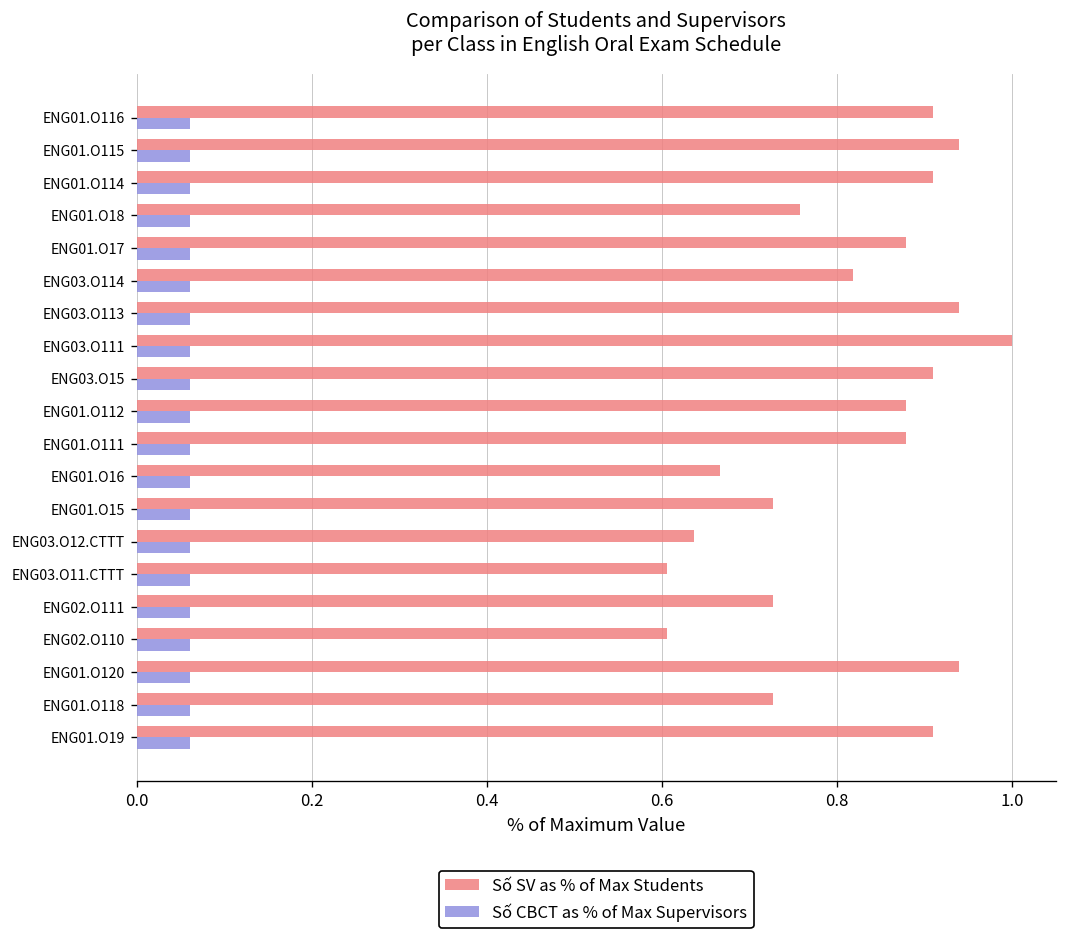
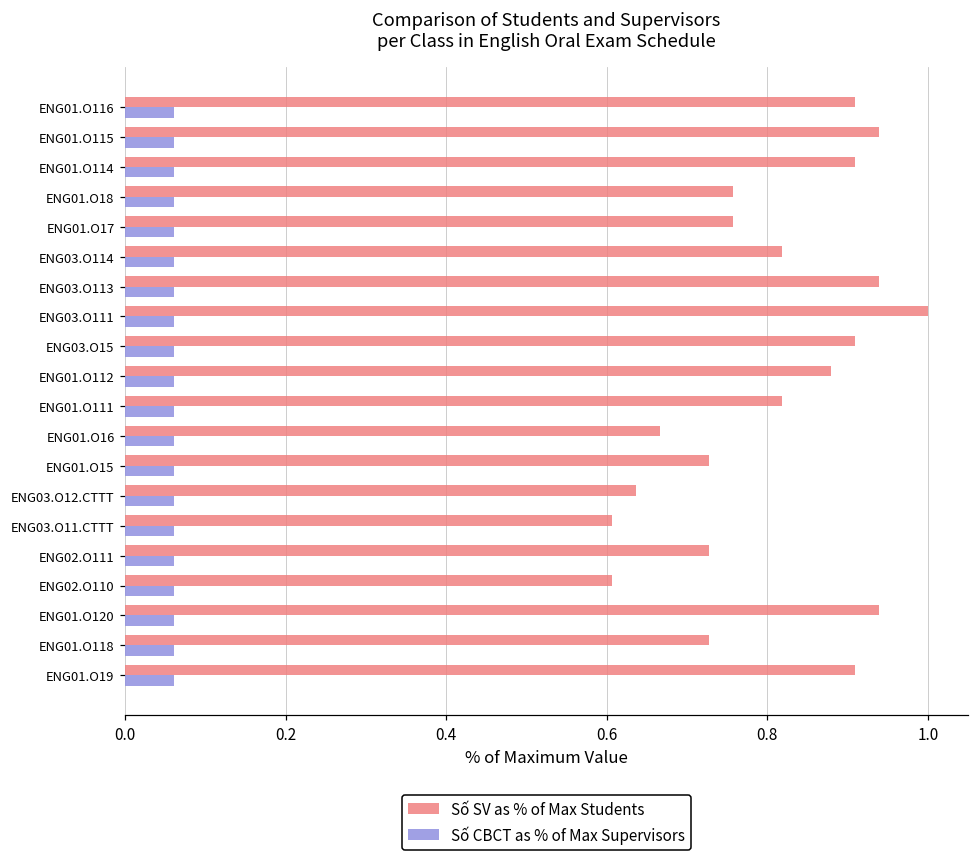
  {
    "Số SV as % of Max Students": {
      "ENG01.O116": 0.91,
      "ENG01.O115": 0.94,
      "ENG01.O114": 0.91,
      "ENG01.O18": 0.76,
-     "ENG01.O17": 0.88,
+     "ENG01.O17": 0.76,
      "ENG03.O114": 0.82,
      "ENG03.O113": 0.94,
      "ENG03.O111": 1.00,
      "ENG03.O15": 0.91,
      "ENG01.O112": 0.88,
-     "ENG01.O111": 0.88,
+     "ENG01.O111": 0.82,
      "ENG01.O16": 0.67,
      "ENG01.O15": 0.73,
      "ENG03.O12.CTTT": 0.64,
      "ENG03.O11.CTTT": 0.61,
      "ENG02.O111": 0.73,
      "ENG02.O110": 0.61,
      "ENG01.O120": 0.94,
      "ENG01.O118": 0.73,
      "ENG01.O19": 0.91
    },
    "Số CBCT as % of Max Supervisors": {
      "ENG01.O116": 0.06,
      "ENG01.O115": 0.06,
      "ENG01.O114": 0.06,
      "ENG01.O18": 0.06,
      "ENG01.O17": 0.06,
      "ENG03.O114": 0.06,
      "ENG03.O113": 0.06,
      "ENG03.O111": 0.06,
      "ENG03.O15": 0.06,
      "ENG01.O112": 0.06,
      "ENG01.O111": 0.06,
      "ENG01.O16": 0.06,
      "ENG01.O15": 0.06,
      "ENG03.O12.CTTT": 0.06,
      "ENG03.O11.CTTT": 0.06,
      "ENG02.O111": 0.06,
      "ENG02.O110": 0.06,
      "ENG01.O120": 0.06,
      "ENG01.O118": 0.06,
      "ENG01.O19": 0.06
    }
  }
